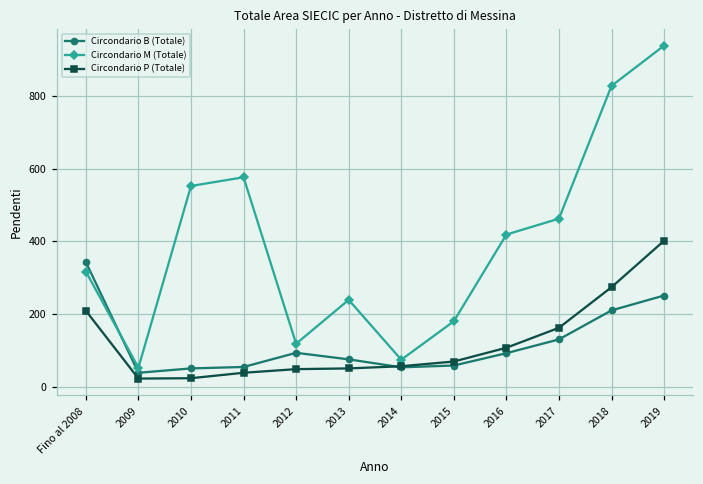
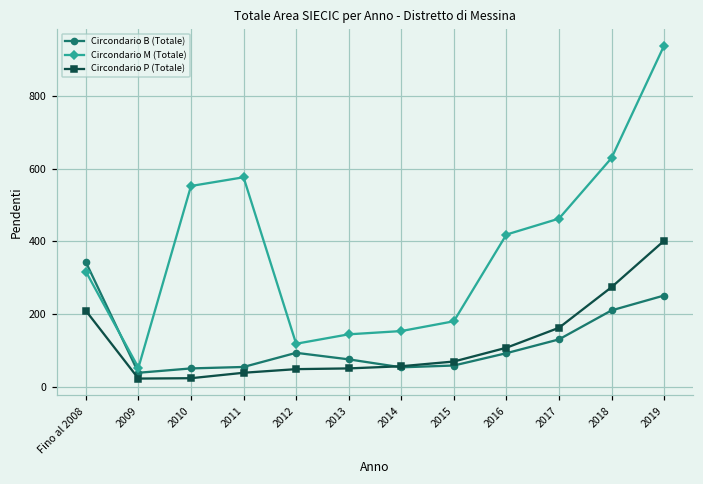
  {
    "Circondario M (Totale)": {
      "Fino al 2008": 320,
      "2009": 50,
      "2010": 550,
      "2011": 580,
      "2012": 120,
-     "2013": 240,
-     "2014": 70,
+     "2013": 140,
+     "2014": 150,
      "2015": 180,
      "2016": 420,
      "2017": 460,
-     "2018": 830,
+     "2018": 630,
      "2019": 940
    }
  }
